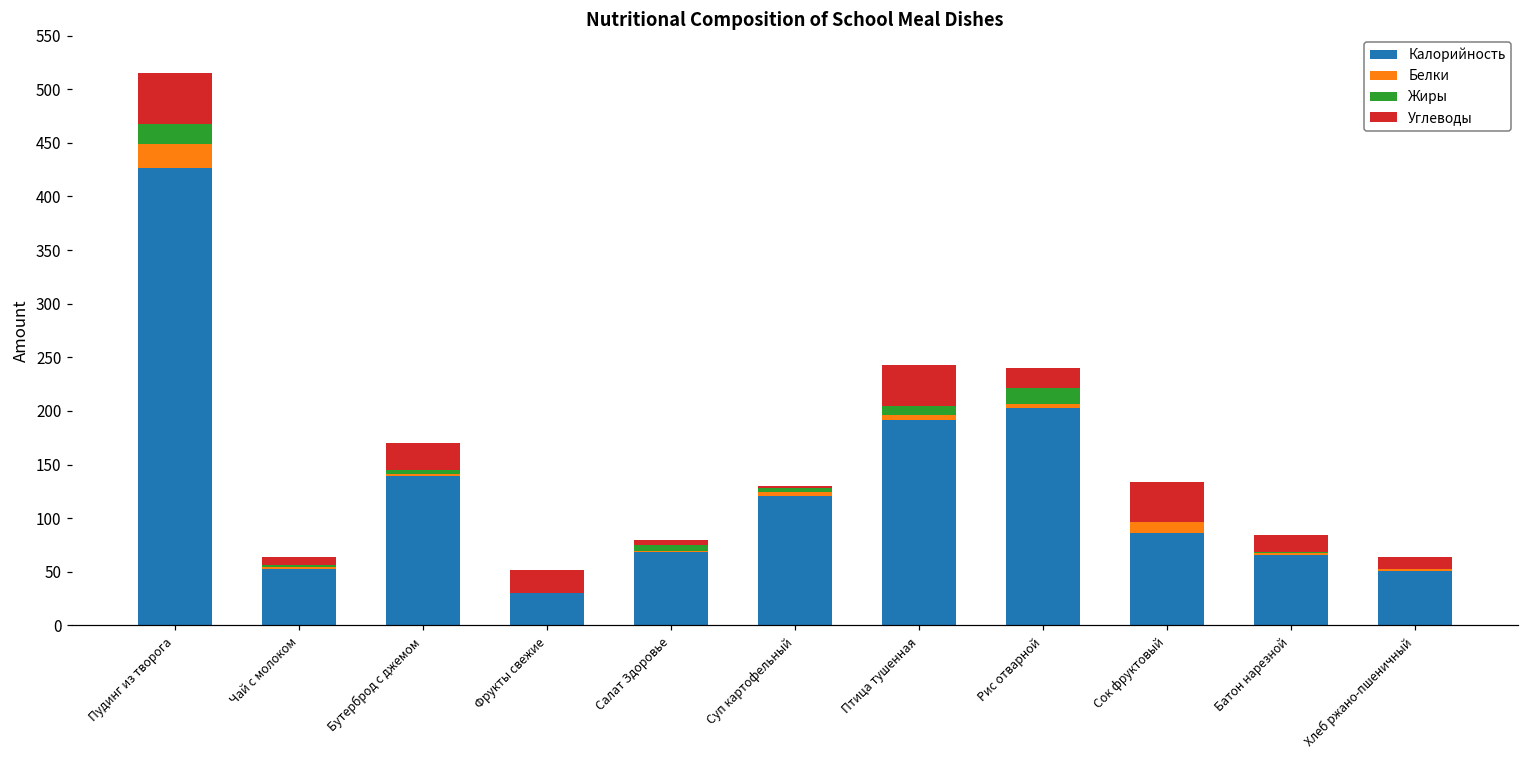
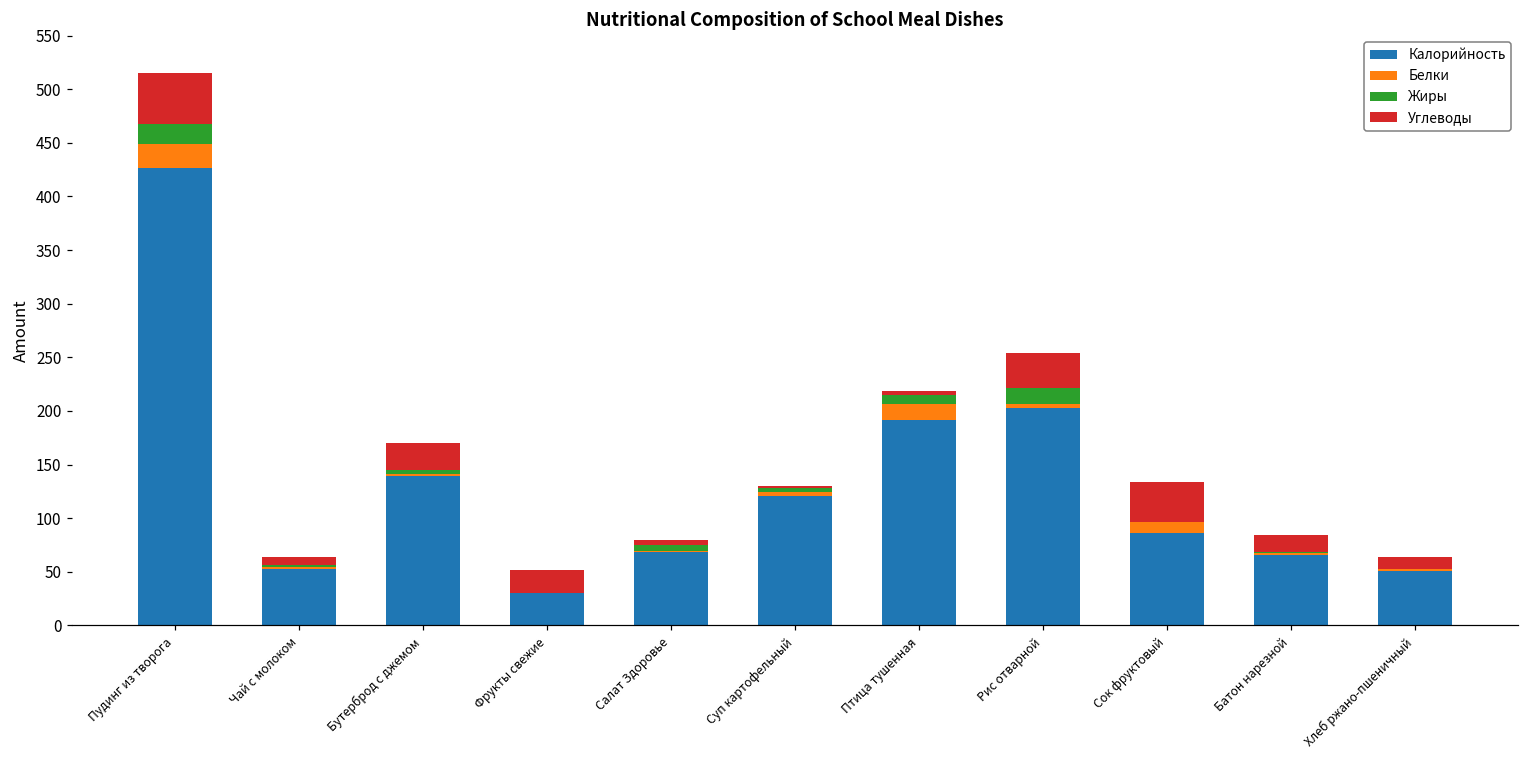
  {
    "Калорийность": {
      "Пудинг из творога": 430,
      "Чай с молоком": 50,
      "Бутерброд с джемом": 140,
      "Фрукты свежие": 30,
      "Салат Здоровье": 70,
      "Суп картофельный": 120,
      "Птица тушенная": 190,
      "Рис отварной": 200,
      "Сок фруктовый": 90,
      "Батон нарезной": 70,
      "Хлеб ржано-пшеничный": 50
    },
    "Белки": {
      "Пудинг из творога": 20,
      "Суп картофельный": 0,
-     "Птица тушенная": 0,
+     "Птица тушенная": 10,
      "Рис отварной": 0,
      "Сок фруктовый": 10
    },
    "Жиры": {
      "Пудинг из творога": 20,
      "Бутерброд с джемом": 0,
      "Фрукты свежие": 0,
      "Салат Здоровье": 10,
      "Суп картофельный": 0,
      "Птица тушенная": 10,
      "Рис отварной": 10
    },
    "Углеводы": {
      "Пудинг из творога": 50,
      "Чай с молоком": 10,
      "Бутерброд с джемом": 20,
      "Фрукты свежие": 20,
      "Салат Здоровье": 0,
-     "Птица тушенная": 40,
-     "Рис отварной": 20,
+     "Птица тушенная": 0,
+     "Рис отварной": 30,
      "Сок фруктовый": 40,
      "Батон нарезной": 20,
      "Хлеб ржано-пшеничный": 10
    }
  }
